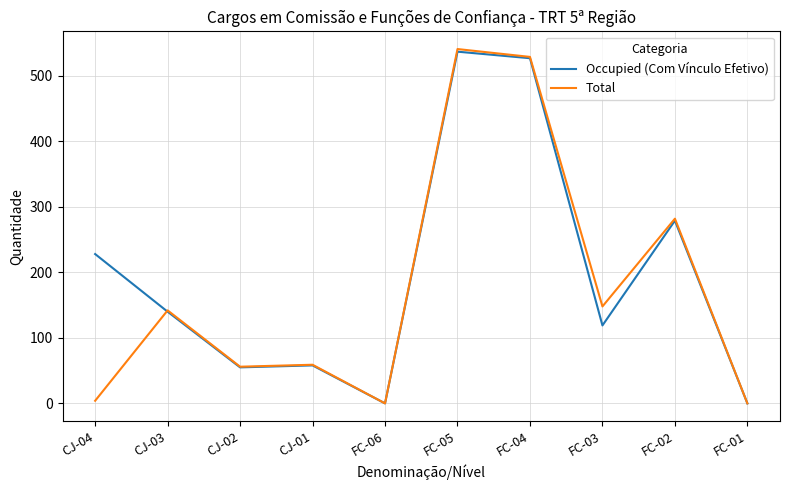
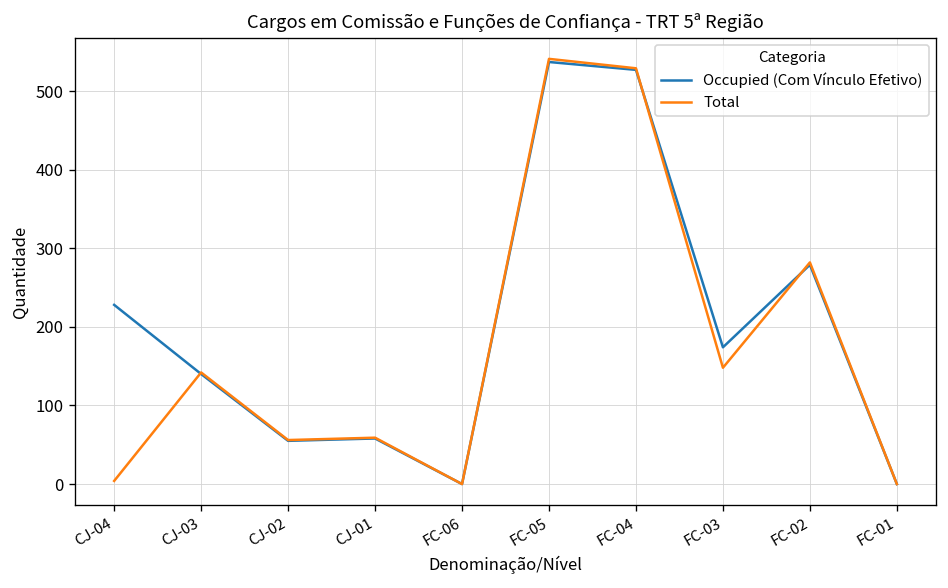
  {
    "Occupied (Com Vínculo Efetivo)": {
      "CJ-04": 230,
      "FC-05": 540,
-     "FC-03": 120
+     "FC-03": 170
    },
    "Total": {
      "CJ-04": 0,
      "FC-05": 540,
      "FC-03": 150
    }
  }
